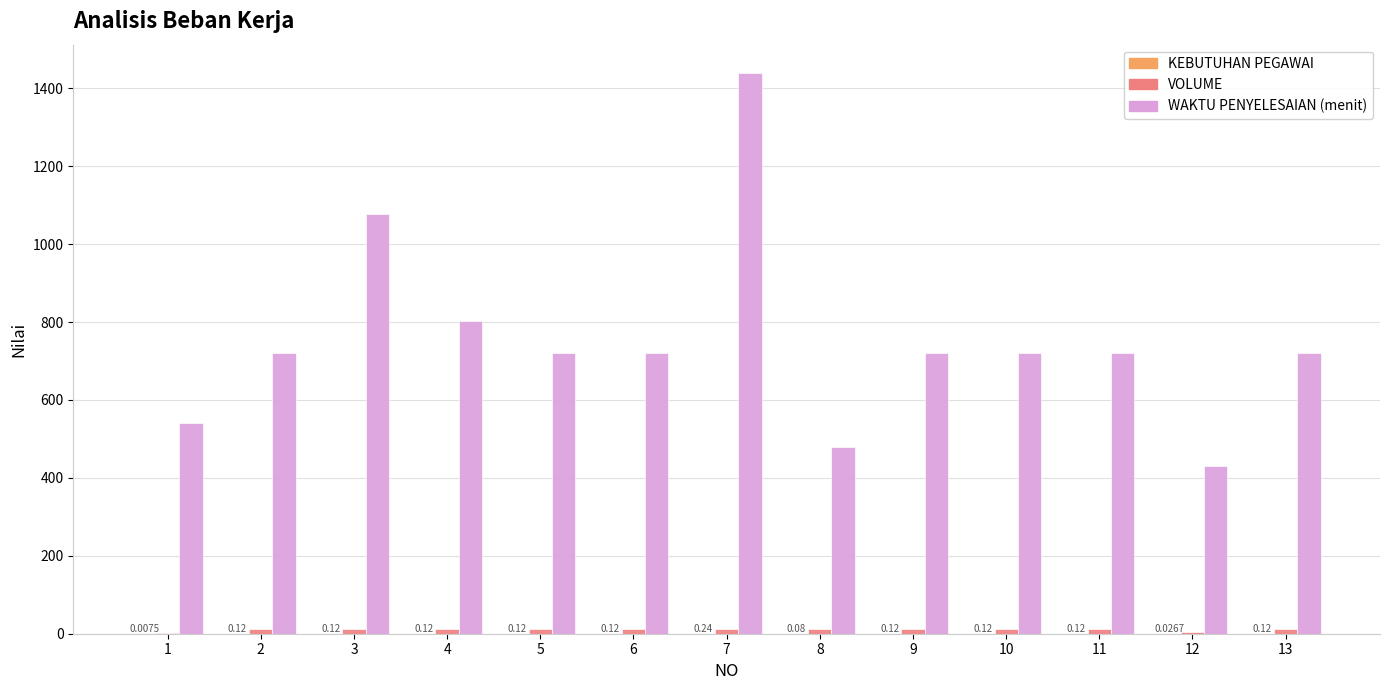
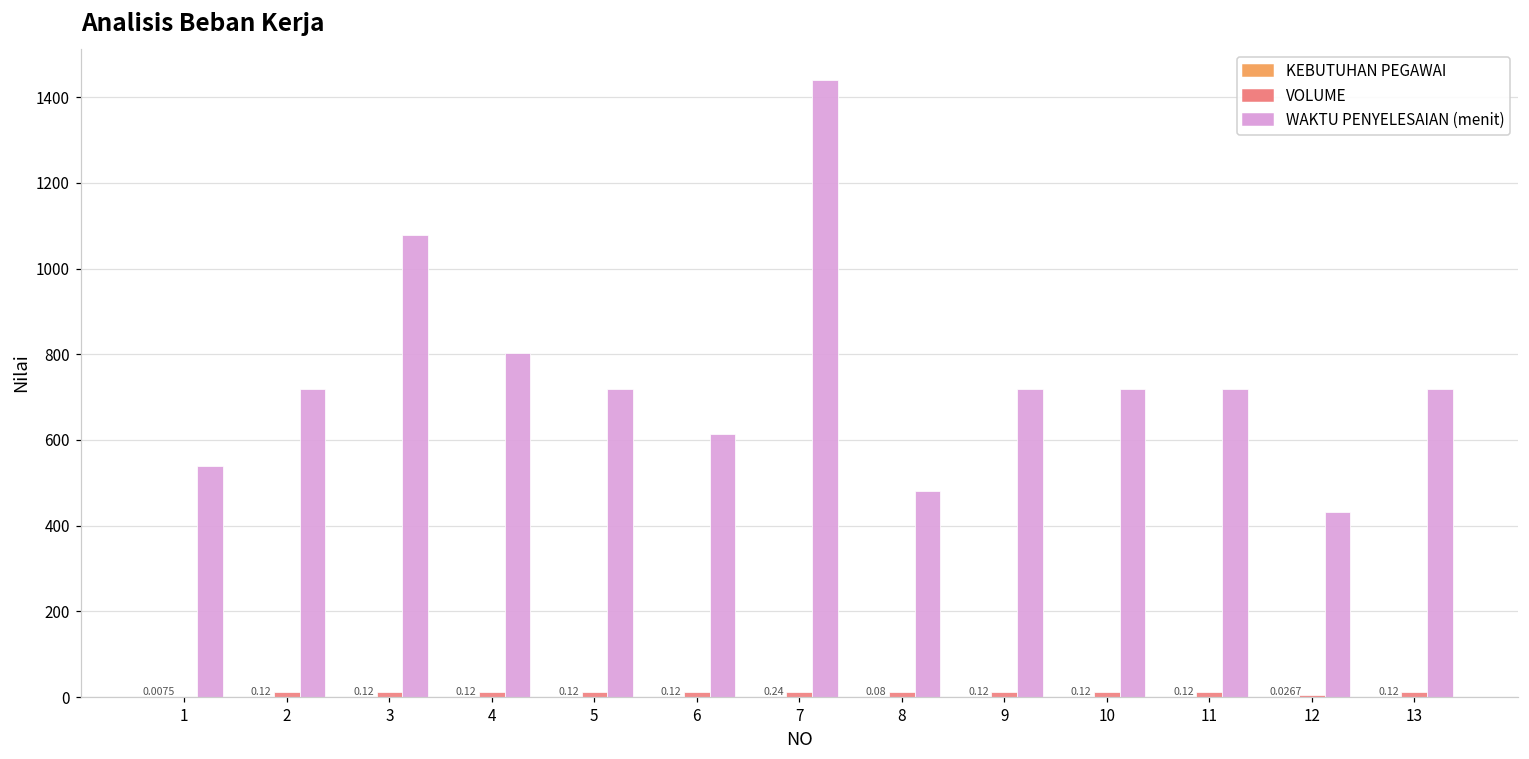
  {
    "WAKTU PENYELESAIAN (menit)": {
      "1": 540,
      "2": 720,
      "3": 1080,
      "4": 800,
      "5": 720,
-     "6": 720,
+     "6": 610,
      "7": 1440,
      "8": 480,
      "9": 720,
      "10": 720,
      "11": 720,
      "12": 430,
      "13": 720
    }
  }
